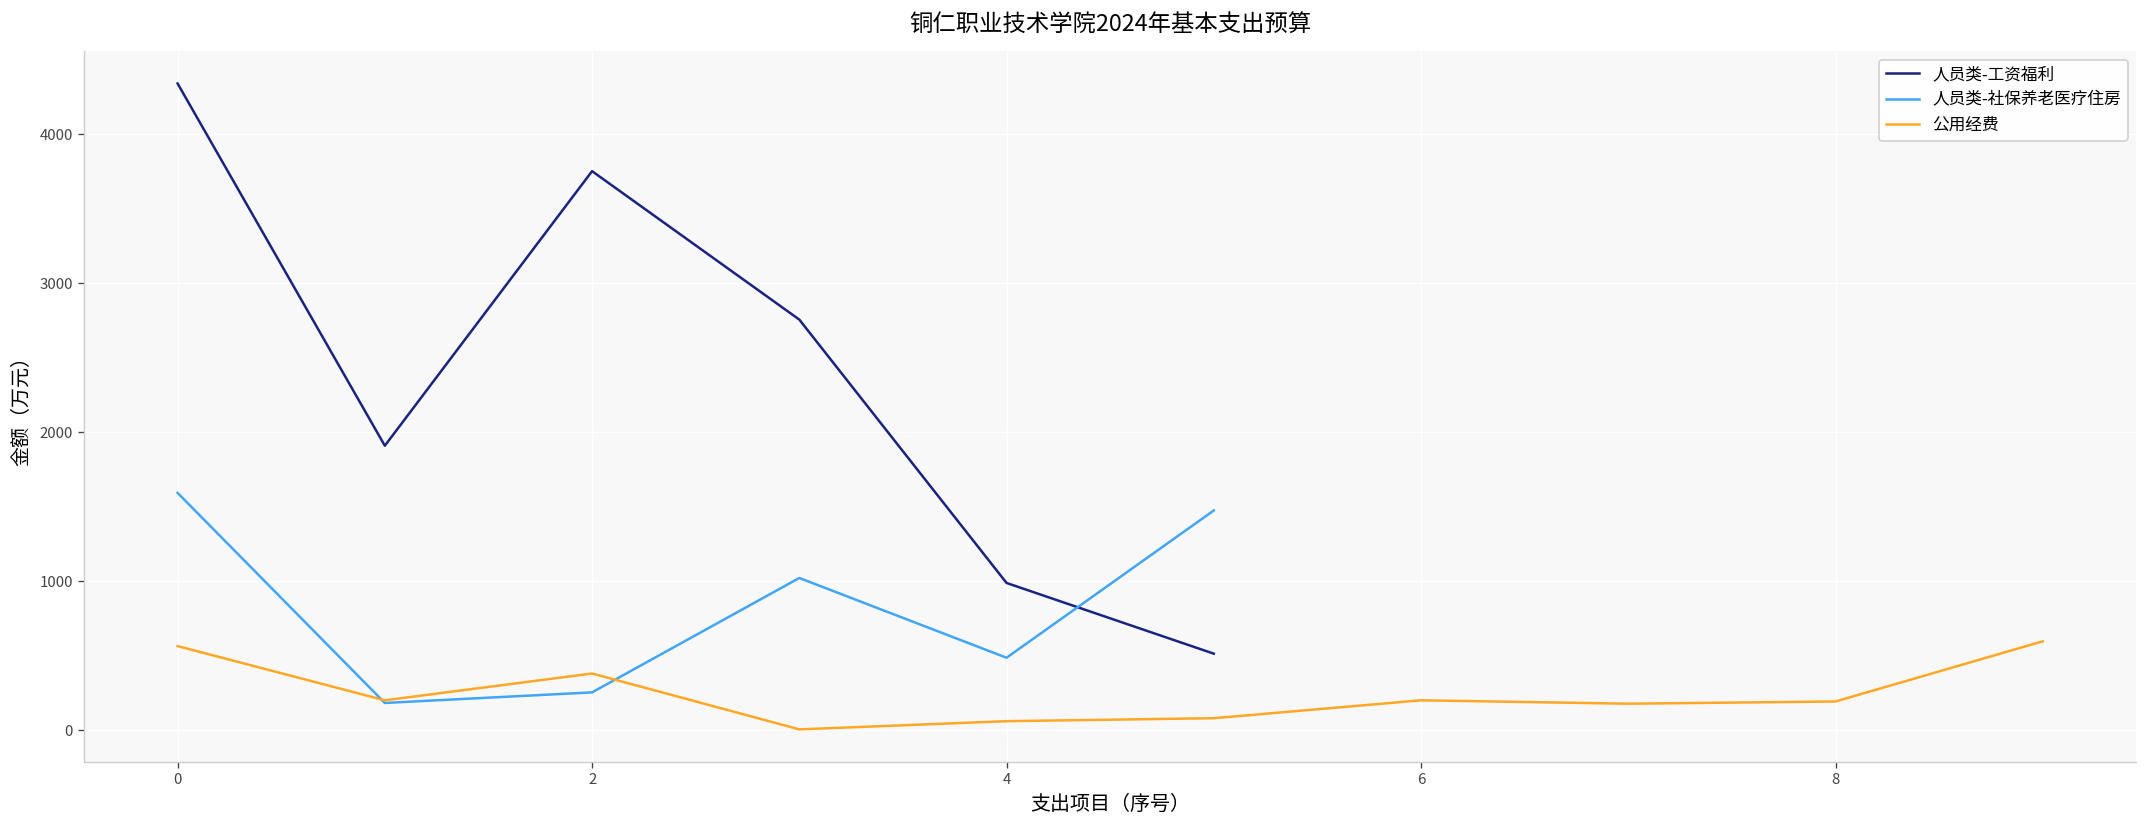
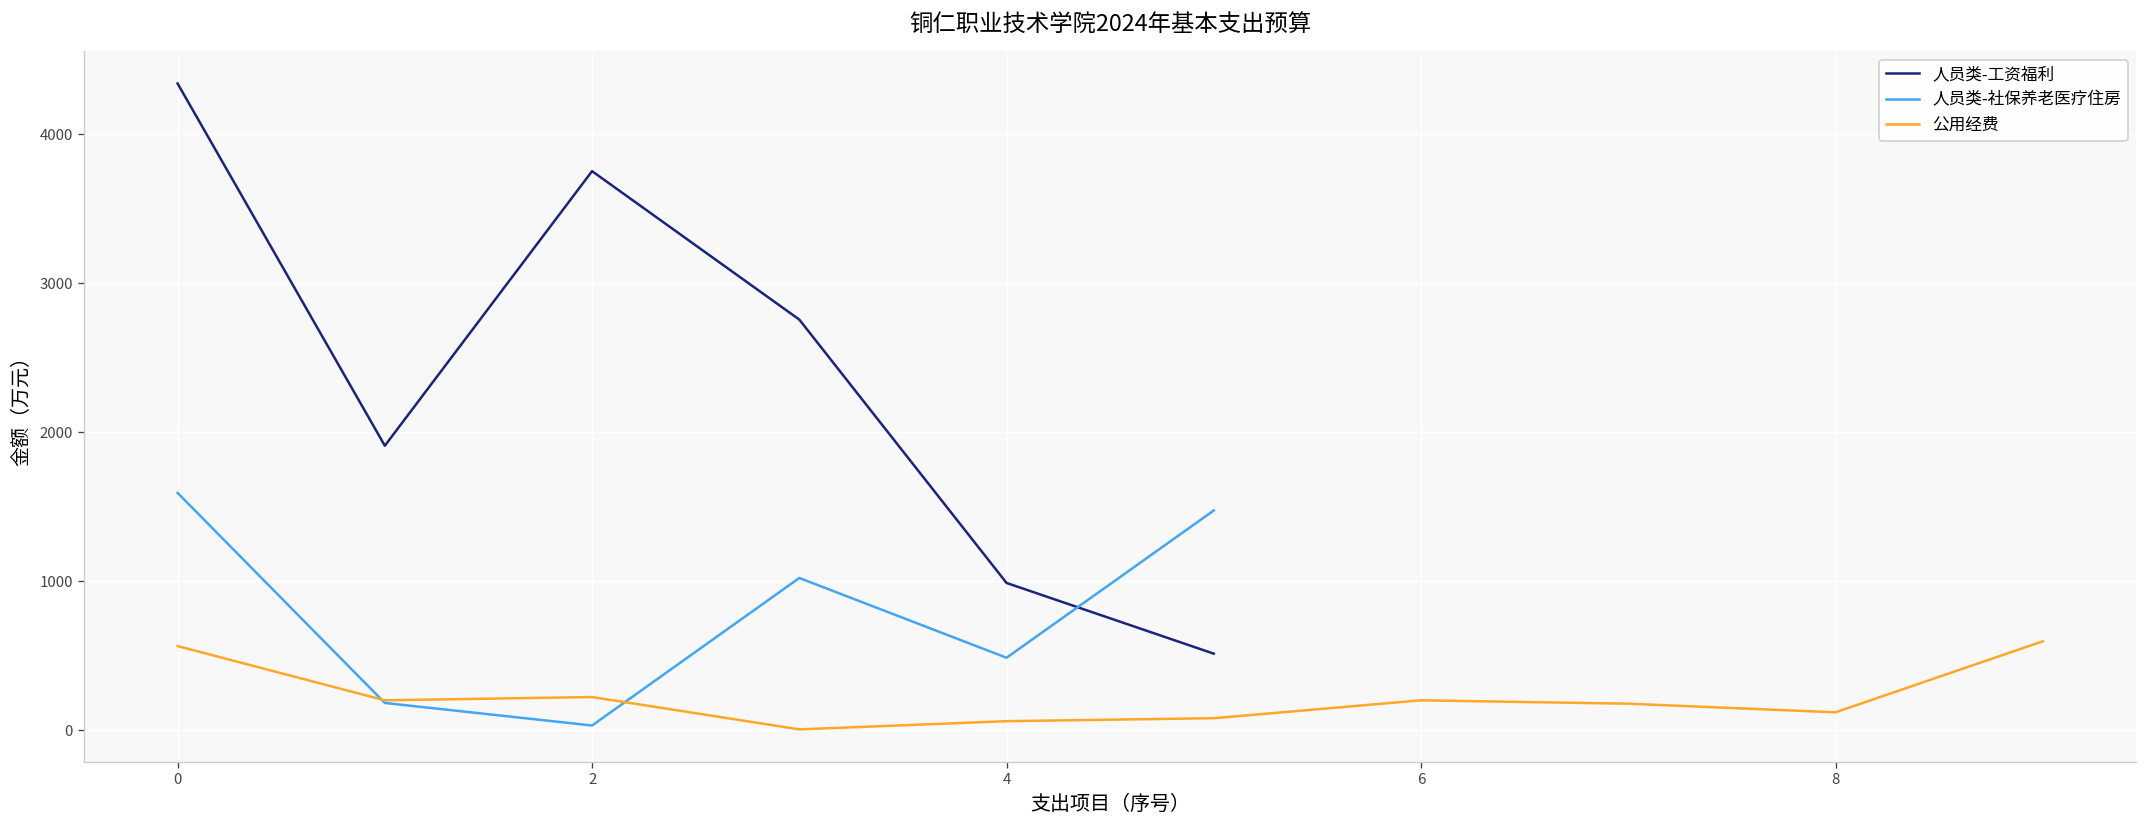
  {
    "人员类-工资福利": {
      "0": 4340,
      "2": 3750,
      "4": 990
    },
    "人员类-社保养老医疗住房": {
      "0": 1590,
-     "2": 250,
+     "2": 30,
      "4": 490
    },
    "公用经费": {
      "0": 560,
-     "2": 380,
+     "2": 220,
      "4": 60,
      "6": 200,
-     "8": 190
+     "8": 120
    }
  }
